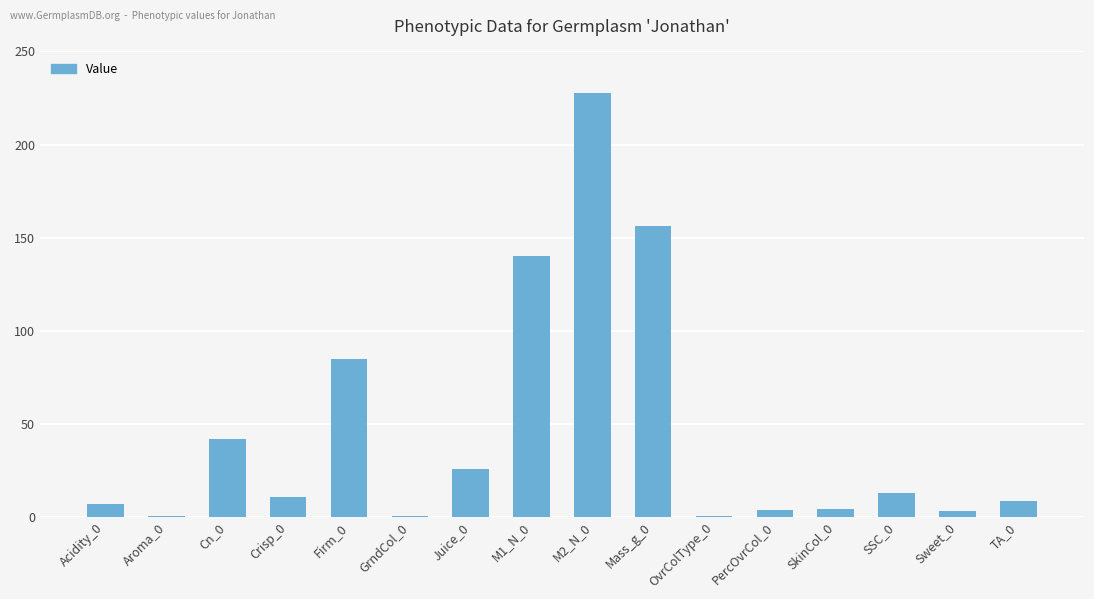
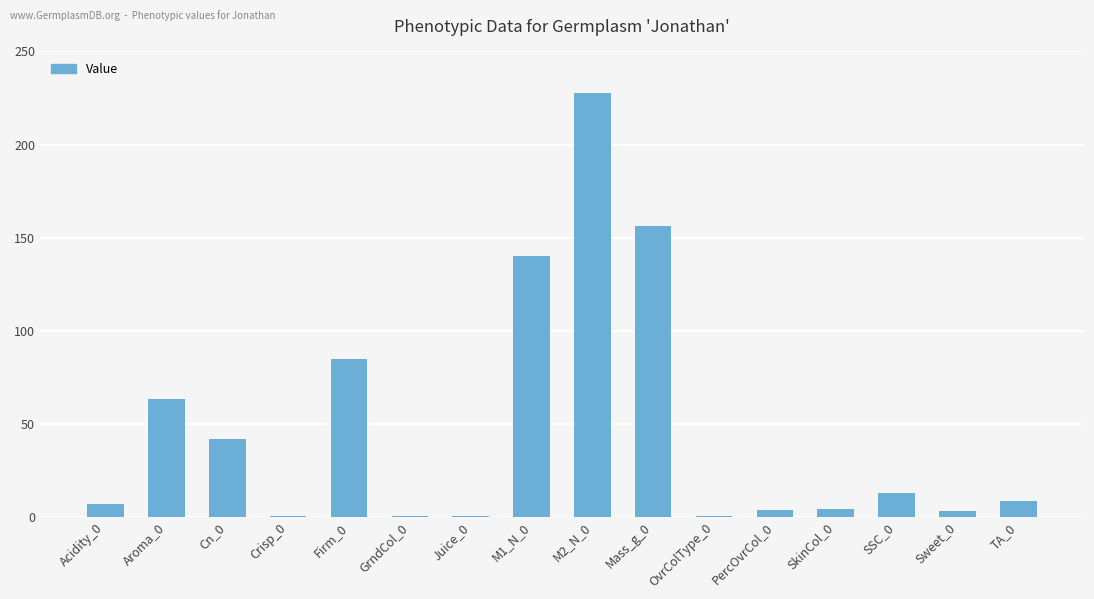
  {
    "Acidity_0": 7,
-   "Aroma_0": 0,
+   "Aroma_0": 63,
    "Cn_0": 42,
-   "Crisp_0": 11,
+   "Crisp_0": 1,
    "Firm_0": 85,
-   "Juice_0": 26,
+   "Juice_0": 1,
    "M1_N_0": 140,
    "M2_N_0": 228,
    "Mass_g_0": 156,
    "PercOvrCol_0": 4,
    "SkinCol_0": 4,
    "SSC_0": 13,
    "Sweet_0": 3,
    "TA_0": 9
  }
